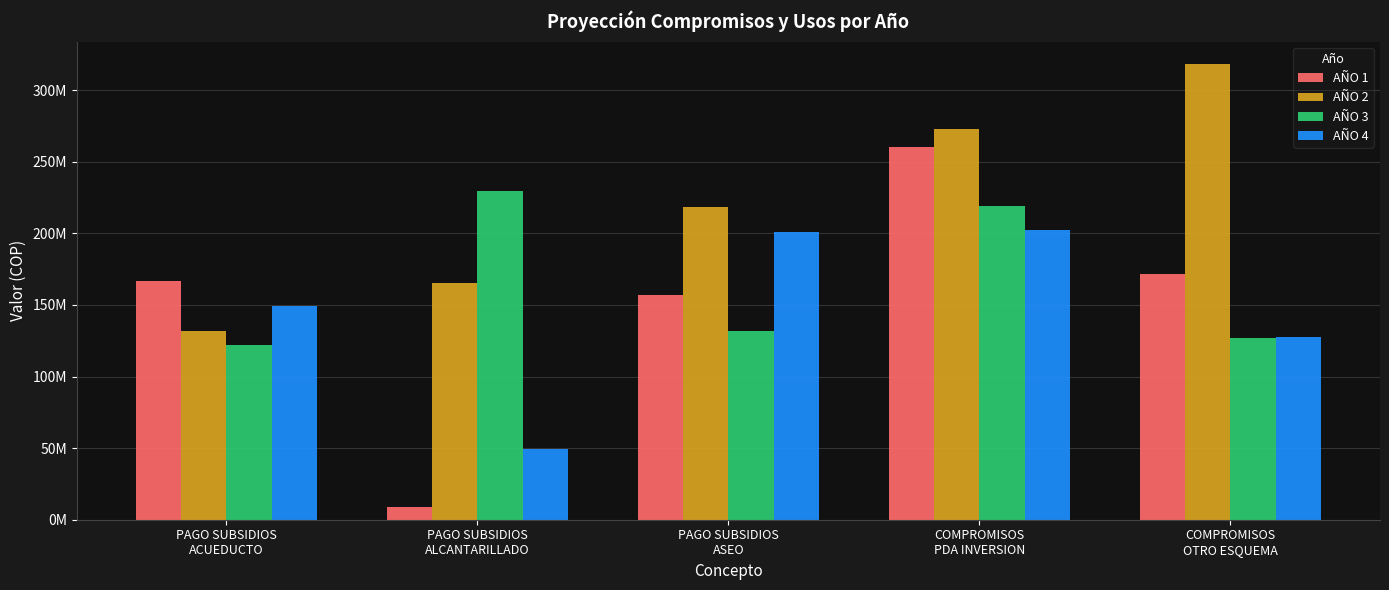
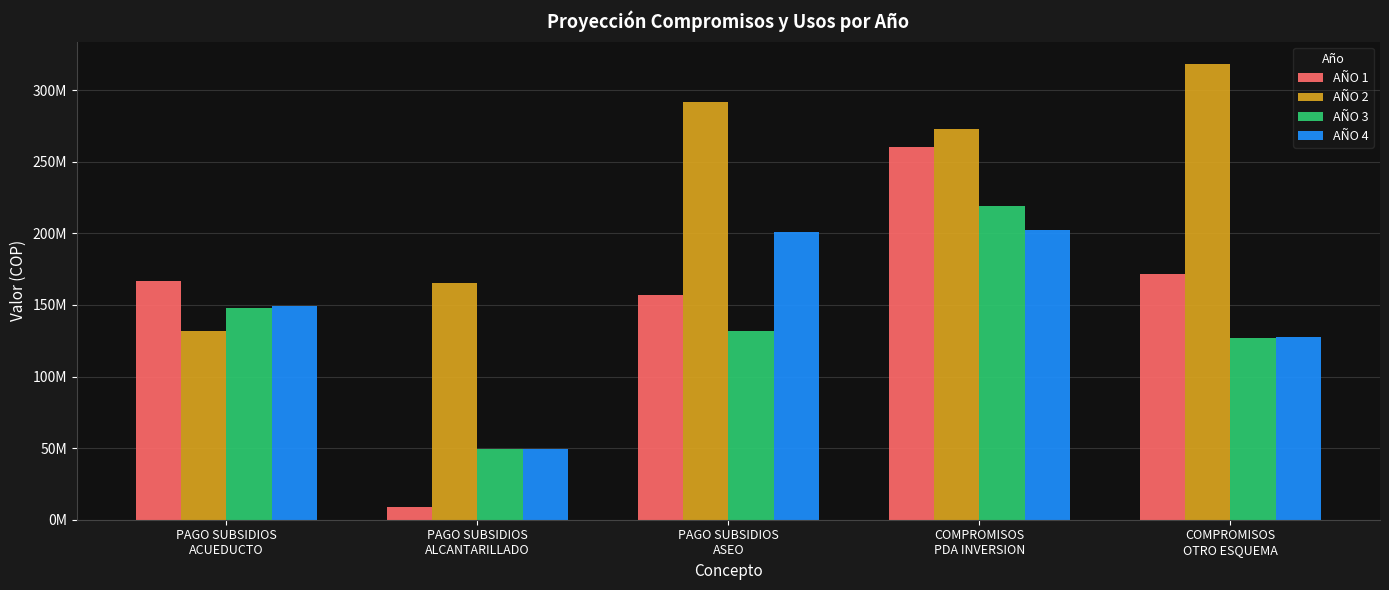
  {
    "AÑO 1": {
      "PAGO SUBSIDIOS ACUEDUCTO": 166000000,
      "PAGO SUBSIDIOS ALCANTARILLADO": 9000000,
      "PAGO SUBSIDIOS ASEO": 157000000,
      "COMPROMISOS PDA INVERSION": 261000000,
      "COMPROMISOS OTRO ESQUEMA": 172000000
    },
    "AÑO 2": {
      "PAGO SUBSIDIOS ACUEDUCTO": 132000000,
      "PAGO SUBSIDIOS ALCANTARILLADO": 165000000,
-     "PAGO SUBSIDIOS ASEO": 218000000,
+     "PAGO SUBSIDIOS ASEO": 292000000,
      "COMPROMISOS PDA INVERSION": 273000000,
      "COMPROMISOS OTRO ESQUEMA": 318000000
    },
    "AÑO 3": {
-     "PAGO SUBSIDIOS ACUEDUCTO": 122000000,
-     "PAGO SUBSIDIOS ALCANTARILLADO": 230000000,
+     "PAGO SUBSIDIOS ACUEDUCTO": 148000000,
+     "PAGO SUBSIDIOS ALCANTARILLADO": 49000000,
      "PAGO SUBSIDIOS ASEO": 132000000,
      "COMPROMISOS PDA INVERSION": 219000000,
      "COMPROMISOS OTRO ESQUEMA": 127000000
    },
    "AÑO 4": {
      "PAGO SUBSIDIOS ACUEDUCTO": 149000000,
      "PAGO SUBSIDIOS ALCANTARILLADO": 50000000,
      "PAGO SUBSIDIOS ASEO": 201000000,
      "COMPROMISOS PDA INVERSION": 203000000,
      "COMPROMISOS OTRO ESQUEMA": 128000000
    }
  }
